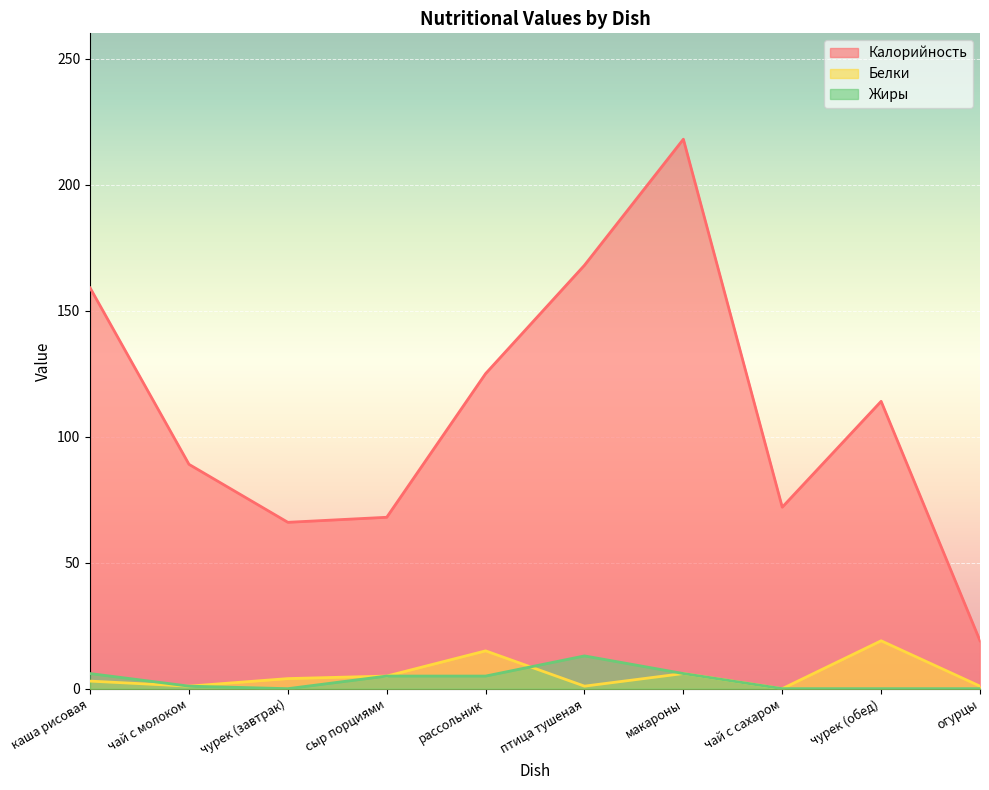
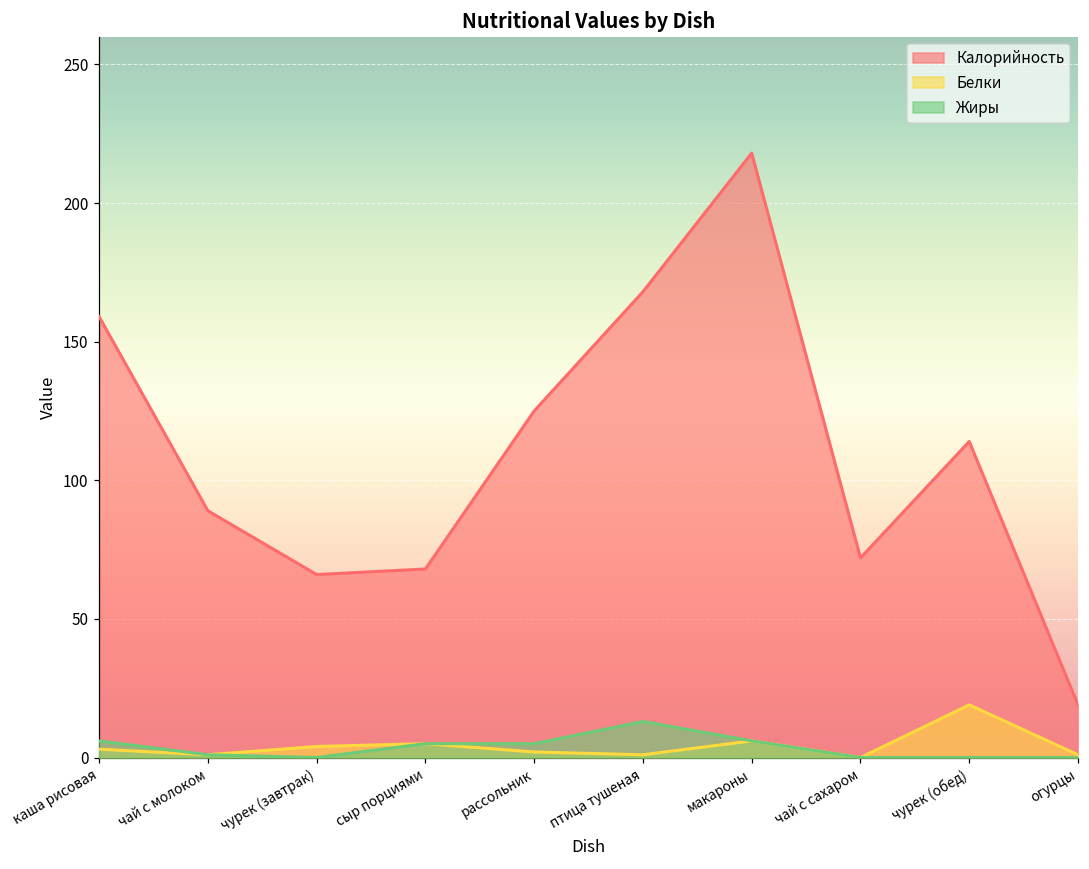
  {
    "Калорийность": {
      "каша рисовая": 159,
      "чай с молоком": 89,
      "чурек (завтрак)": 66,
      "сыр порциями": 68,
      "рассольник": 125,
      "птица тушеная": 168,
      "макароны": 218,
      "чай с сахаром": 72,
      "чурек (обед)": 114,
      "огурцы": 19
    },
    "Белки": {
      "каша рисовая": 3,
      "чурек (завтрак)": 4,
-     "рассольник": 15,
+     "рассольник": 2,
      "птица тушеная": 1,
      "чурек (обед)": 19
    },
    "Жиры": {
      "каша рисовая": 6,
      "чурек (завтрак)": 0,
      "рассольник": 5,
      "птица тушеная": 13,
      "чурек (обед)": 0
    }
  }
